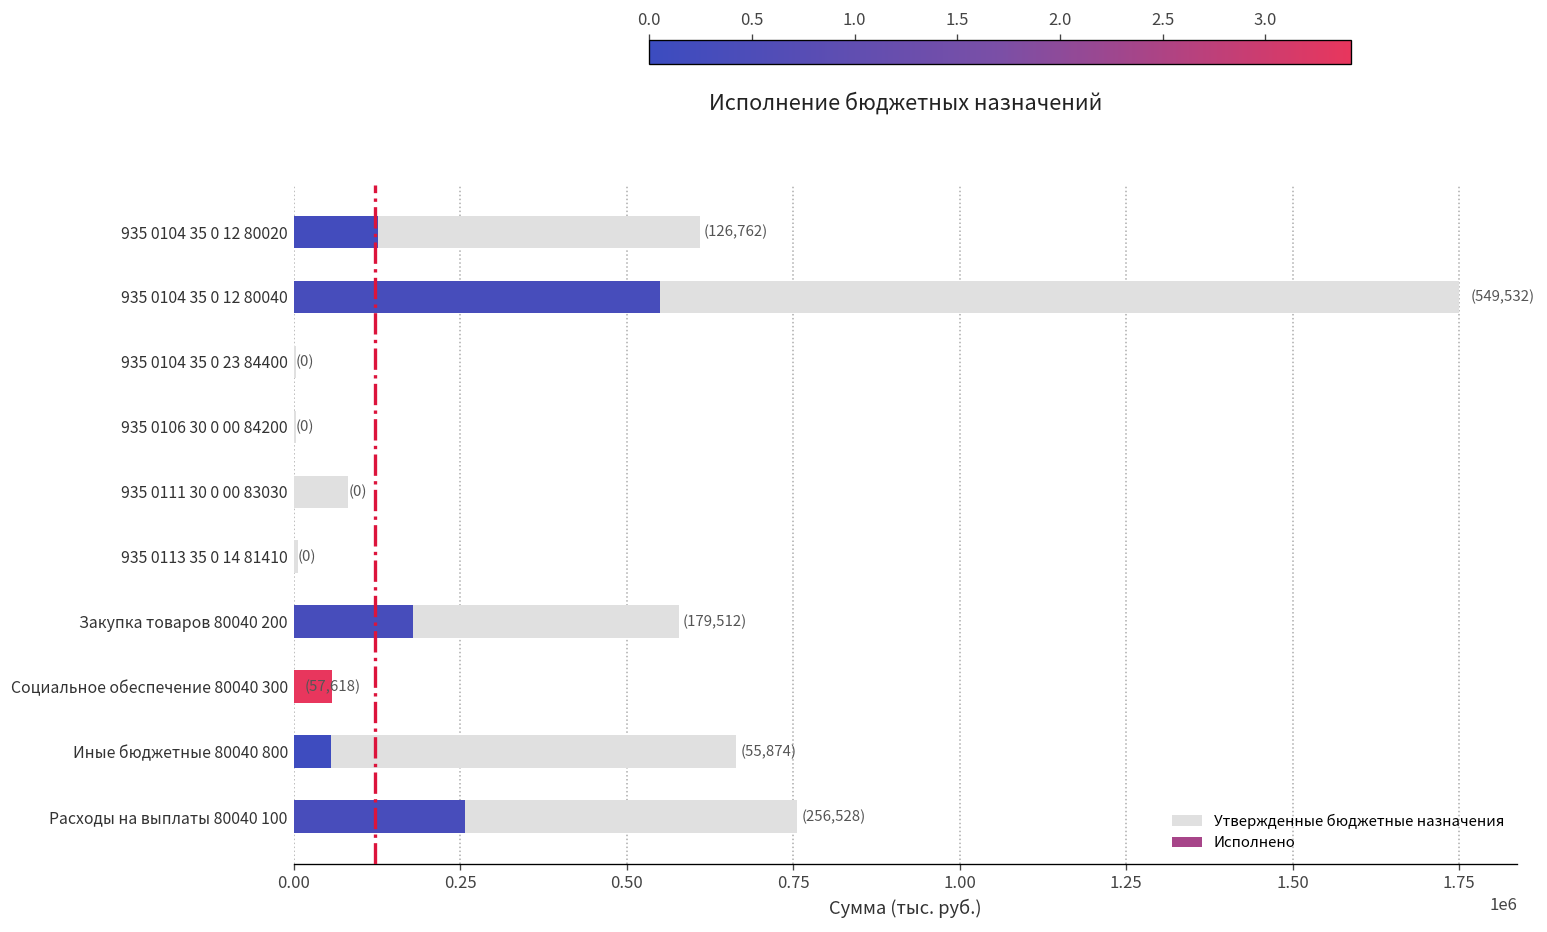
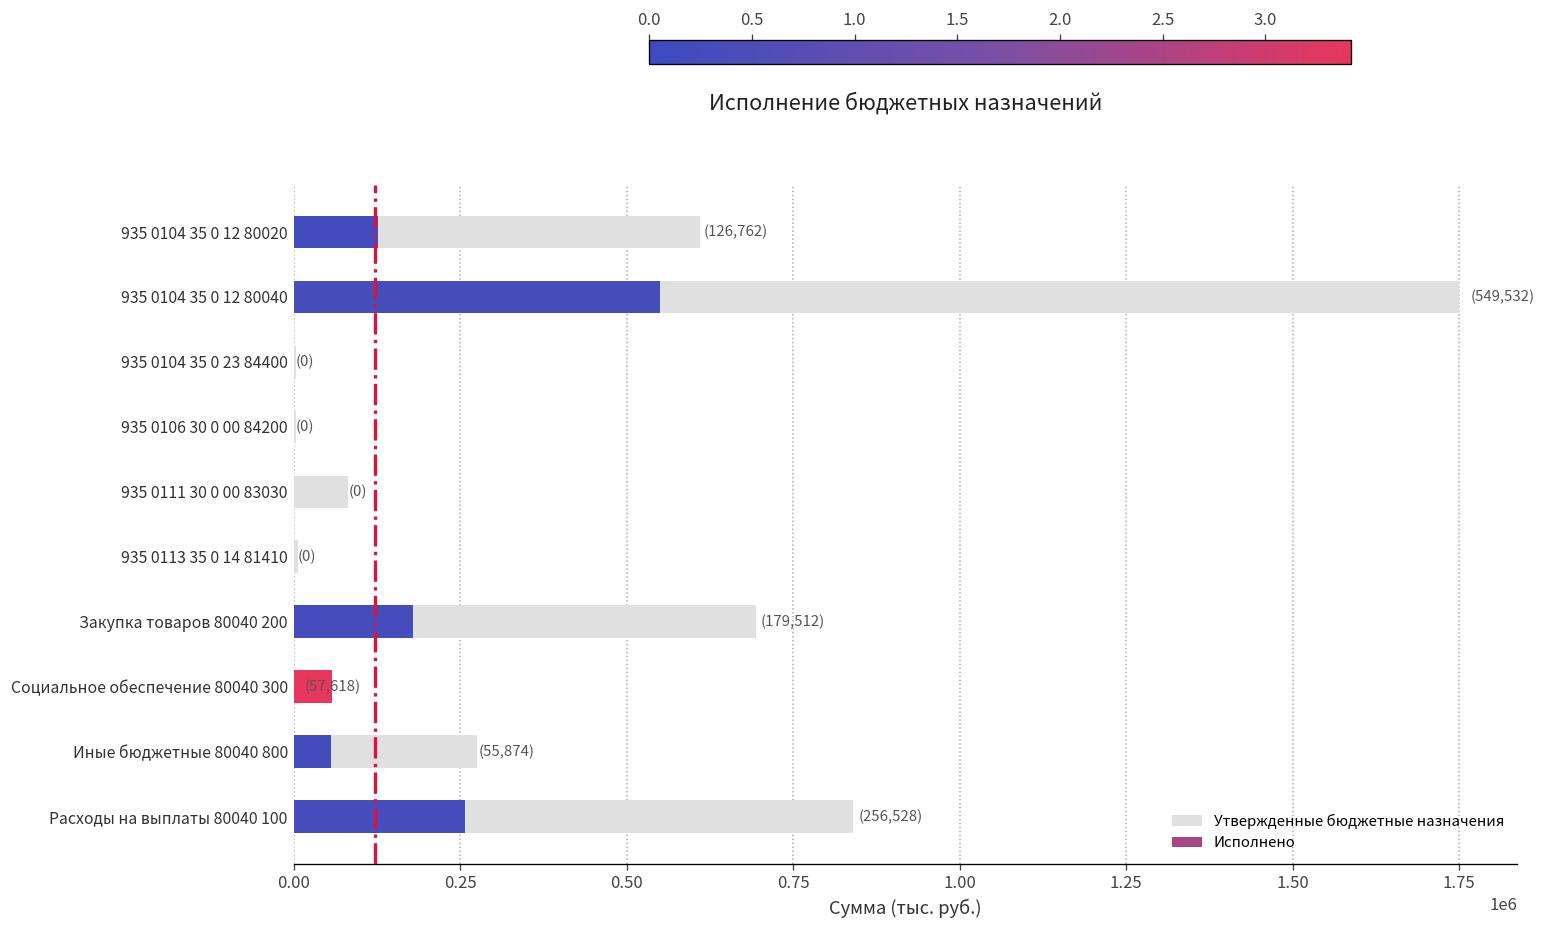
  {
    "Утвержденные бюджетные назначения": {
-     "Закупка товаров 80040 200": 580000,
-     "Иные бюджетные 80040 800": 660000,
-     "Расходы на выплаты 80040 100": 760000
+     "Закупка товаров 80040 200": 690000,
+     "Иные бюджетные 80040 800": 270000,
+     "Расходы на выплаты 80040 100": 840000
    }
  }
